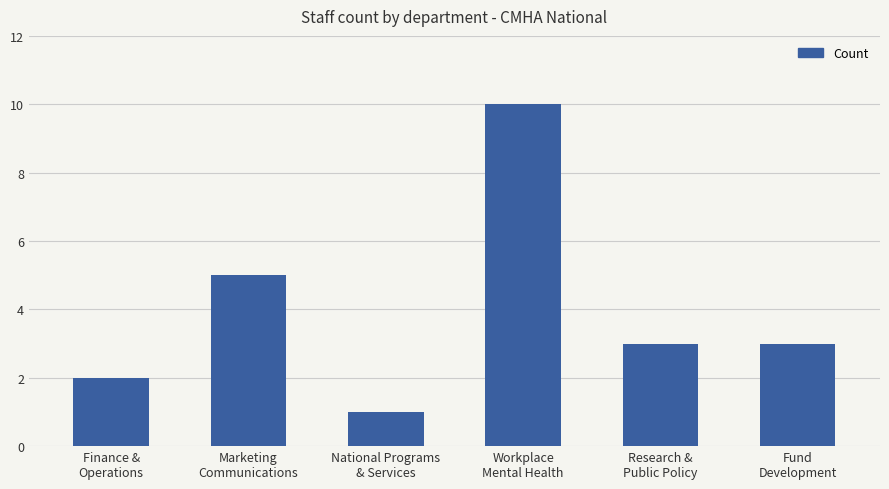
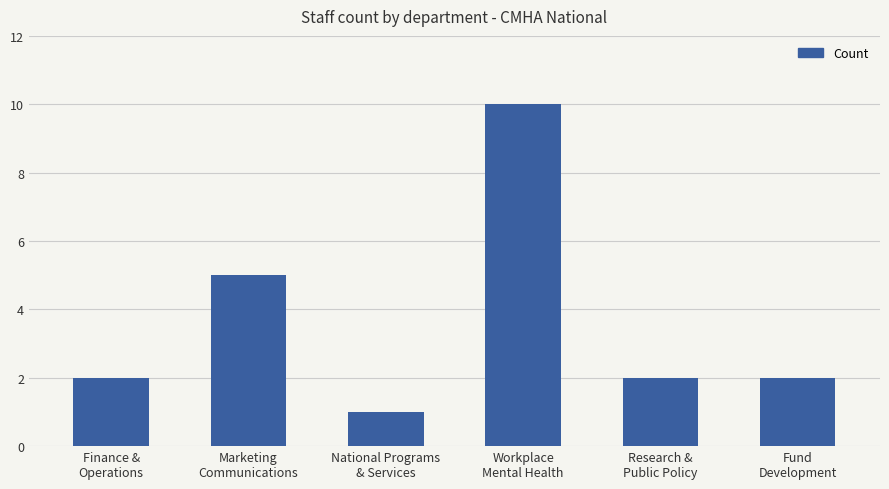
  {
    "Finance & Operations": 2,
    "Marketing Communications": 5,
    "National Programs & Services": 1,
    "Workplace Mental Health": 10,
-   "Research & Public Policy": 3,
-   "Fund Development": 3
+   "Research & Public Policy": 2,
+   "Fund Development": 2
  }
